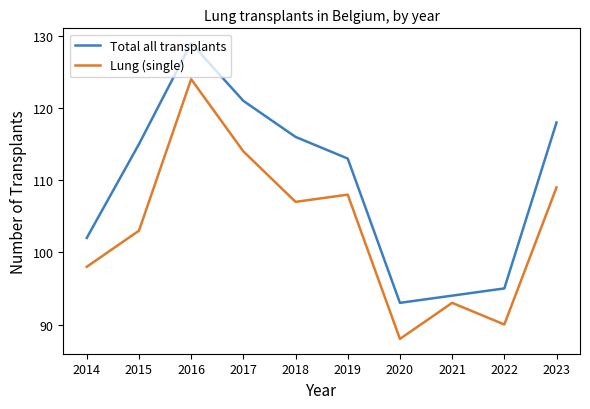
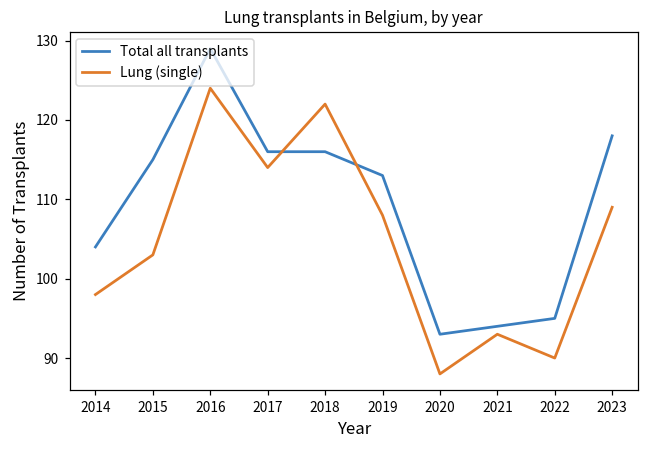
  {
    "Total all transplants": {
-     "2014": 102,
+     "2014": 104,
      "2015": 115,
-     "2017": 121,
+     "2017": 116,
      "2018": 116,
      "2019": 113,
      "2020": 93,
      "2021": 94,
      "2022": 95,
      "2023": 118
    },
    "Lung (single)": {
      "2014": 98,
      "2015": 103,
      "2016": 124,
      "2017": 114,
-     "2018": 107,
+     "2018": 122,
      "2019": 108,
      "2020": 88,
      "2021": 93,
      "2022": 90,
      "2023": 109
    }
  }
